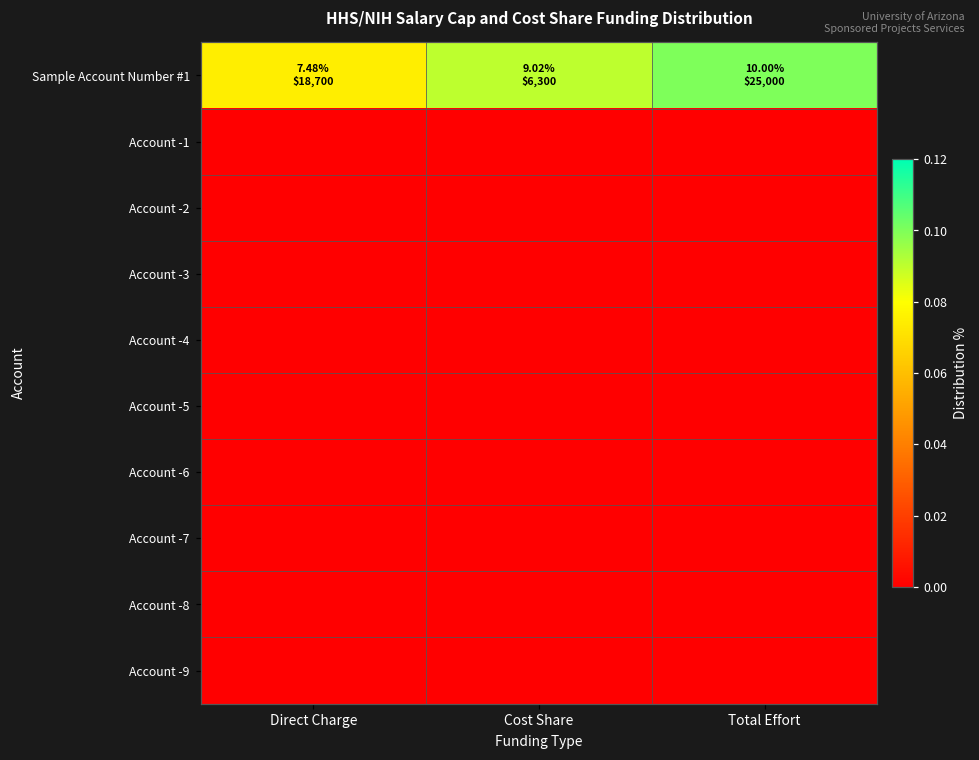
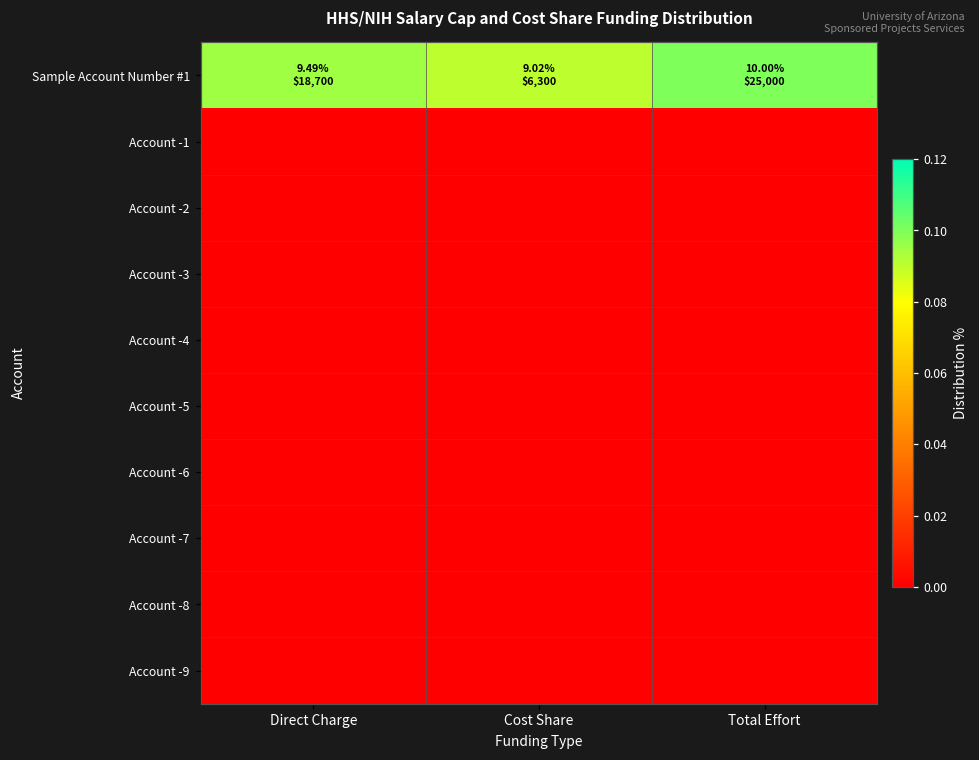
  {
    "Sample Account Number #1": {
-     "Direct Charge": "7.48%"
+     "Direct Charge": "9.49%"
    }
  }
